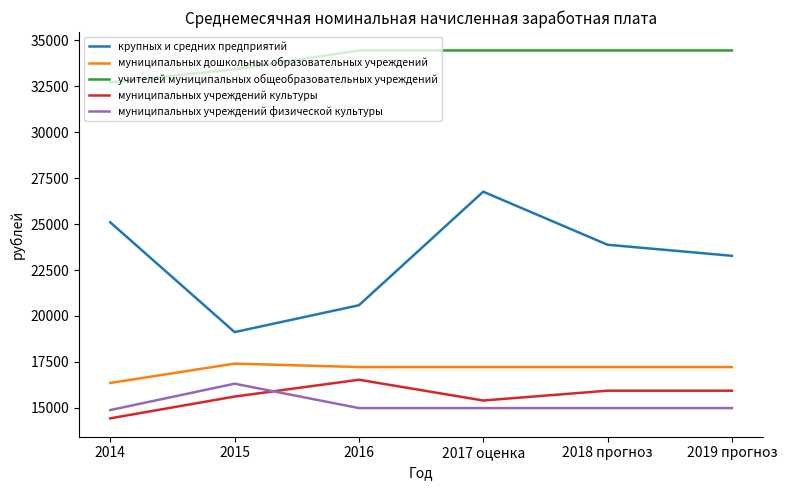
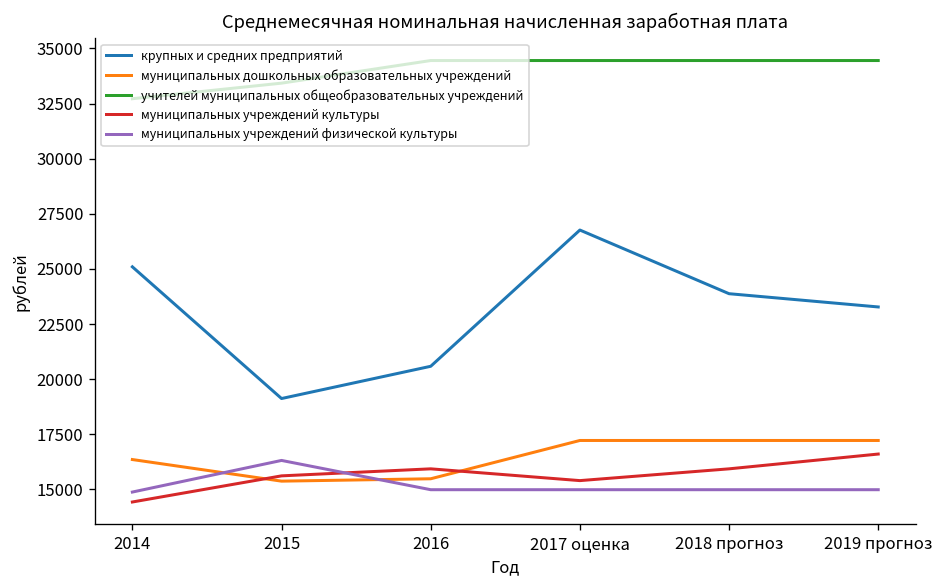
  {
    "крупных и средних предприятий": {
      "2014": 25100,
      "2015": 19100,
      "2016": 20600,
      "2017 оценка": 26800,
      "2018 прогноз": 23900,
      "2019 прогноз": 23300
    },
    "муниципальных дошкольных образовательных учреждений": {
      "2014": 16400,
-     "2015": 17400,
-     "2016": 17200,
+     "2015": 15400,
+     "2016": 15500,
      "2017 оценка": 17200,
      "2018 прогноз": 17200,
      "2019 прогноз": 17200
    },
    "учителей муниципальных общеобразовательных учреждений": {
      "2017 оценка": 34400,
      "2018 прогноз": 34400,
      "2019 прогноз": 34400
    },
    "муниципальных учреждений культуры": {
      "2014": 14400,
      "2015": 15600,
-     "2016": 16500,
+     "2016": 15900,
      "2017 оценка": 15400,
      "2018 прогноз": 15900,
-     "2019 прогноз": 15900
+     "2019 прогноз": 16600
    },
    "муниципальных учреждений физической культуры": {
      "2014": 14900,
      "2015": 16300,
      "2016": 15000,
      "2017 оценка": 15000,
      "2018 прогноз": 15000,
      "2019 прогноз": 15000
    }
  }
